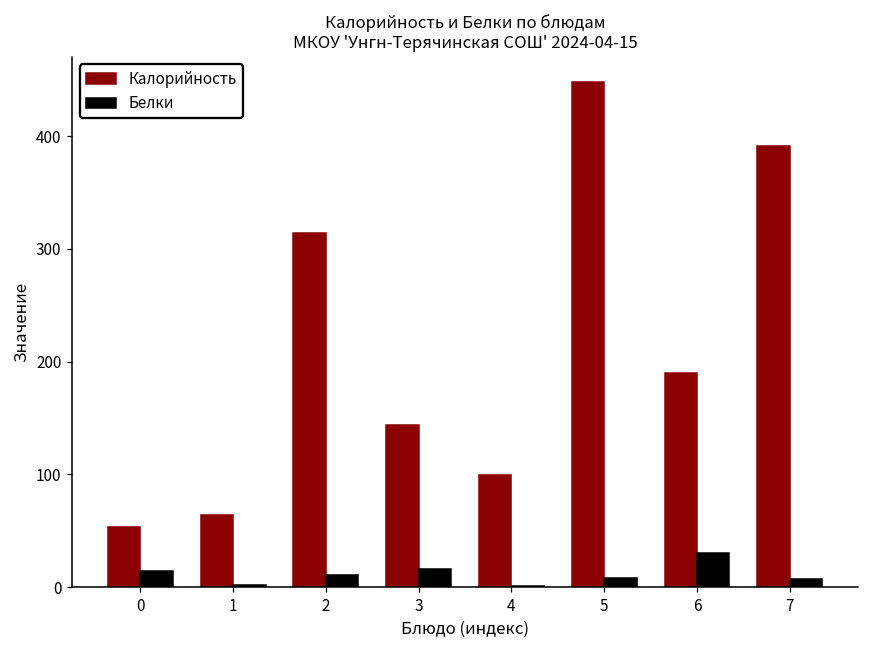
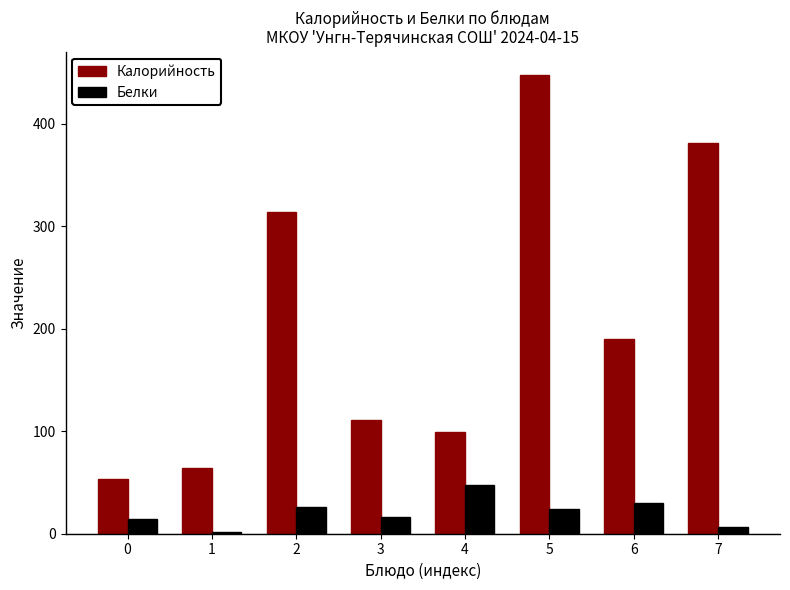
  {
    "Калорийность": {
      "0": 53,
      "1": 64,
      "2": 314,
-     "3": 144,
+     "3": 111,
      "4": 99,
      "5": 448,
      "6": 190,
-     "7": 391
+     "7": 381
    },
    "Белки": {
      "0": 14,
-     "2": 11,
+     "2": 26,
      "3": 16,
-     "4": 1,
-     "5": 8,
+     "4": 48,
+     "5": 24,
      "6": 30,
      "7": 7
    }
  }
